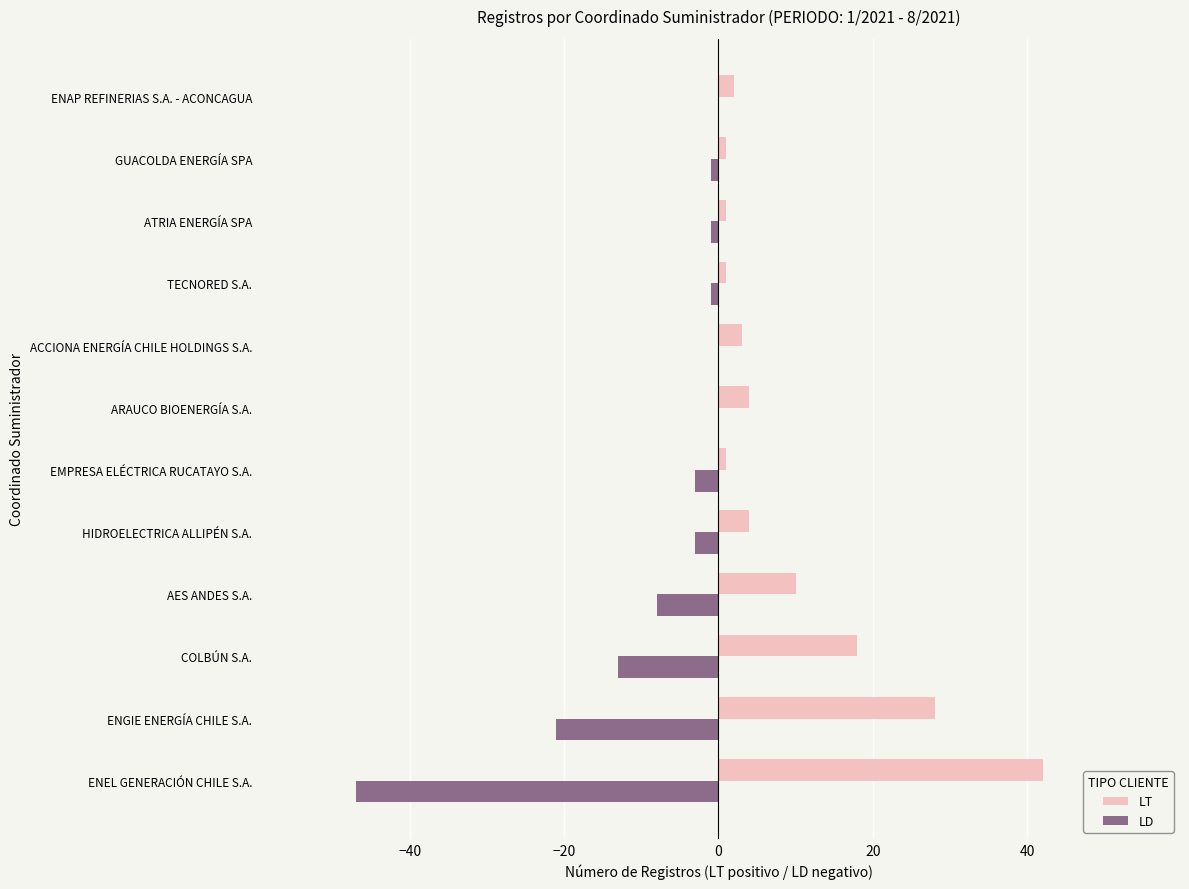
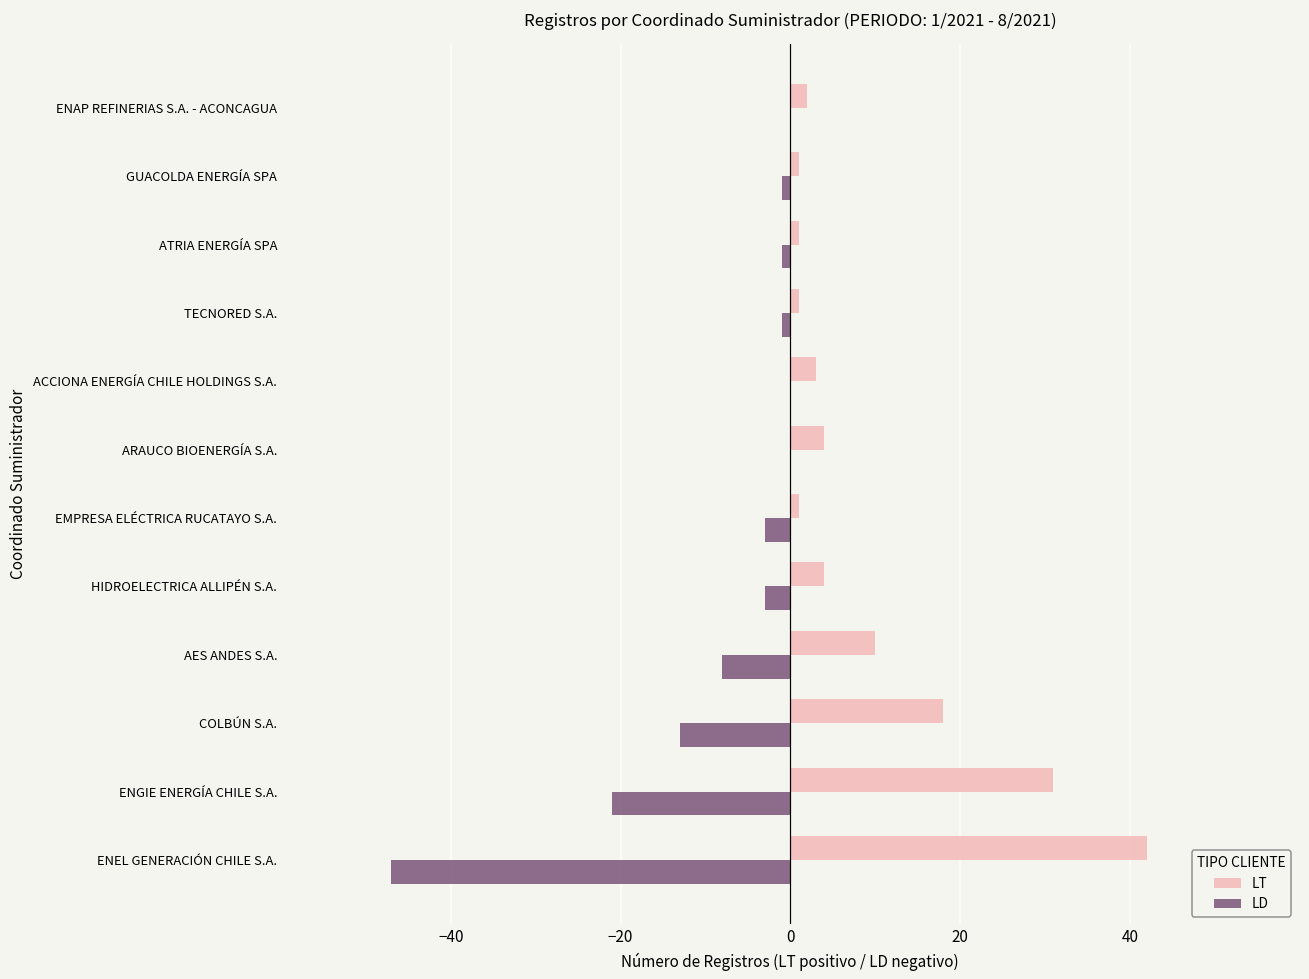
  {
    "LT": {
      "ENAP REFINERIAS S.A. - ACONCAGUA": 2,
      "GUACOLDA ENERGÍA SPA": 1,
      "ATRIA ENERGÍA SPA": 1,
      "TECNORED S.A.": 1,
      "ACCIONA ENERGÍA CHILE HOLDINGS S.A.": 3,
      "ARAUCO BIOENERGÍA S.A.": 4,
      "EMPRESA ELÉCTRICA RUCATAYO S.A.": 1,
      "HIDROELECTRICA ALLIPÉN S.A.": 4,
      "AES ANDES S.A.": 10,
      "COLBÚN S.A.": 18,
-     "ENGIE ENERGÍA CHILE S.A.": 28,
+     "ENGIE ENERGÍA CHILE S.A.": 31,
      "ENEL GENERACIÓN CHILE S.A.": 42
    },
    "LD": {
      "ENAP REFINERIAS S.A. - ACONCAGUA": 0,
      "GUACOLDA ENERGÍA SPA": -1,
      "ATRIA ENERGÍA SPA": -1,
      "TECNORED S.A.": -1,
      "ACCIONA ENERGÍA CHILE HOLDINGS S.A.": 0,
      "ARAUCO BIOENERGÍA S.A.": 0,
      "EMPRESA ELÉCTRICA RUCATAYO S.A.": -3,
      "HIDROELECTRICA ALLIPÉN S.A.": -3,
      "AES ANDES S.A.": -8,
      "COLBÚN S.A.": -13,
      "ENGIE ENERGÍA CHILE S.A.": -21,
      "ENEL GENERACIÓN CHILE S.A.": -47
    }
  }
